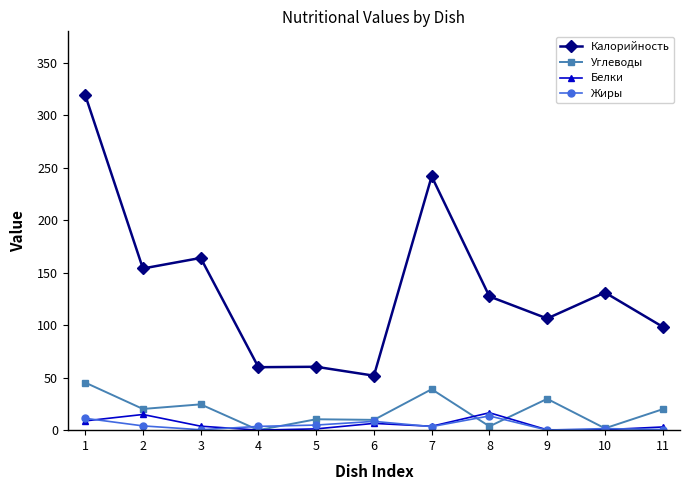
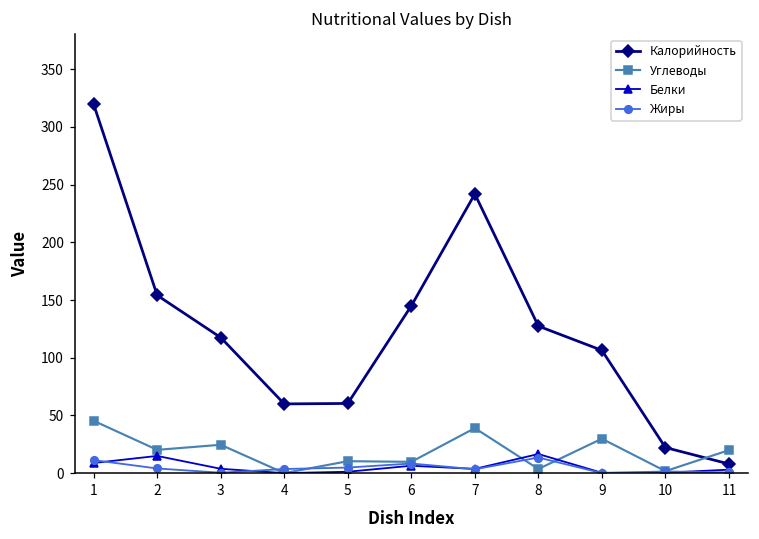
  {
    "Калорийность": {
      "1": 319,
      "2": 154,
-     "3": 164,
+     "3": 118,
      "4": 60,
      "5": 60,
-     "6": 52,
+     "6": 145,
      "7": 242,
      "8": 127,
      "9": 106,
-     "10": 131,
-     "11": 99
+     "10": 22,
+     "11": 8
    },
    "Белки": {
      "1": 9,
      "2": 15,
      "3": 4,
      "5": 1,
      "8": 17
    }
  }
